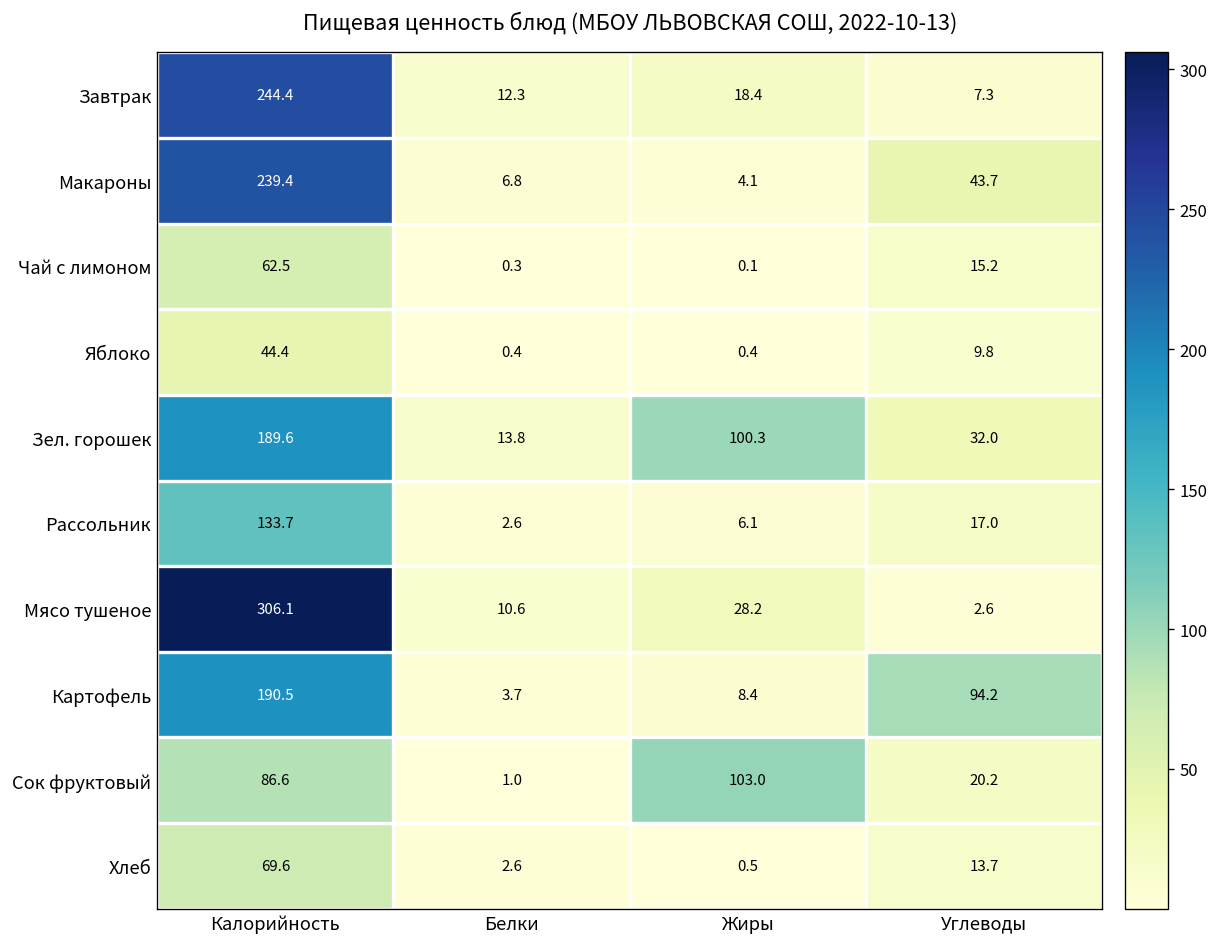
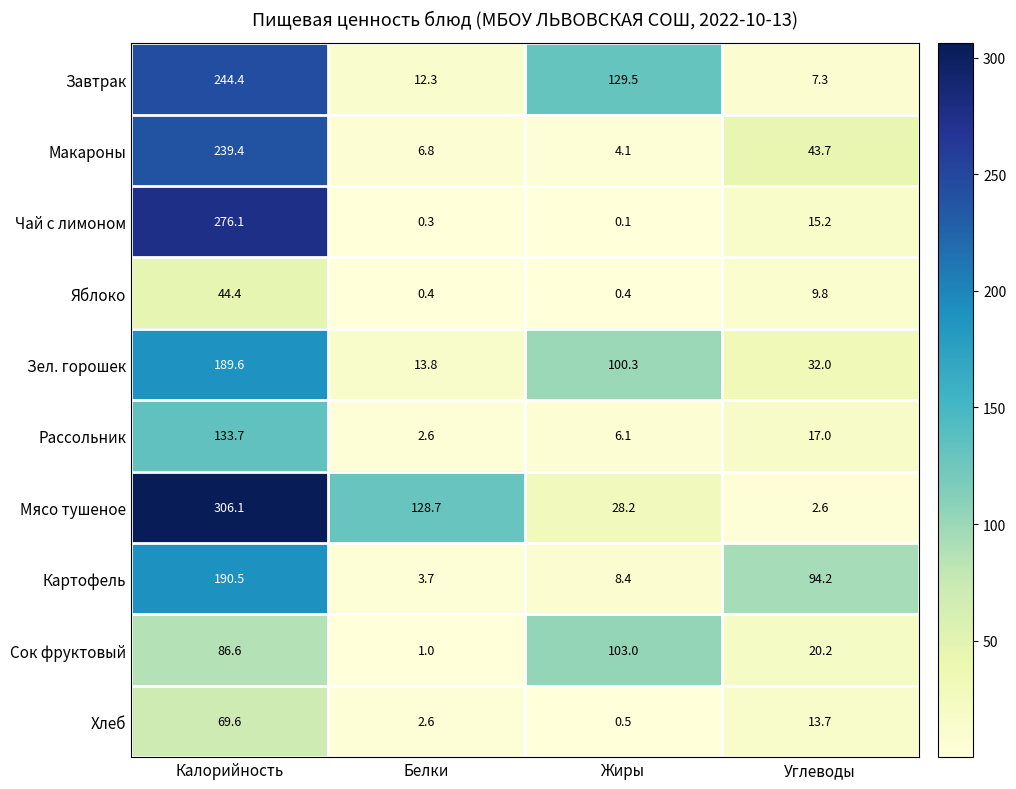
  {
    "Завтрак": {
      "Калорийность": 244.4,
      "Белки": 12.3,
-     "Жиры": 18.4,
+     "Жиры": 129.5,
      "Углеводы": 7.3
    },
    "Макароны": {
      "Калорийность": 239.4,
      "Белки": 6.8,
      "Жиры": 4.1,
      "Углеводы": 43.7
    },
    "Чай с лимоном": {
-     "Калорийность": 62.5,
+     "Калорийность": 276.1,
      "Белки": 0.3,
      "Жиры": 0.1,
      "Углеводы": 15.2
    },
    "Яблоко": {
      "Калорийность": 44.4,
      "Белки": 0.4,
      "Жиры": 0.4,
      "Углеводы": 9.8
    },
    "Зел. горошек": {
      "Калорийность": 189.6,
      "Белки": 13.8,
      "Жиры": 100.3,
      "Углеводы": 32.0
    },
    "Рассольник": {
      "Калорийность": 133.7,
      "Белки": 2.6,
      "Жиры": 6.1,
      "Углеводы": 17.0
    },
    "Мясо тушеное": {
      "Калорийность": 306.1,
-     "Белки": 10.6,
+     "Белки": 128.7,
      "Жиры": 28.2,
      "Углеводы": 2.6
    },
    "Картофель": {
      "Калорийность": 190.5,
      "Белки": 3.7,
      "Жиры": 8.4,
      "Углеводы": 94.2
    },
    "Сок фруктовый": {
      "Калорийность": 86.6,
      "Белки": 1.0,
      "Жиры": 103.0,
      "Углеводы": 20.2
    },
    "Хлеб": {
      "Калорийность": 69.6,
      "Белки": 2.6,
      "Жиры": 0.5,
      "Углеводы": 13.7
    }
  }
